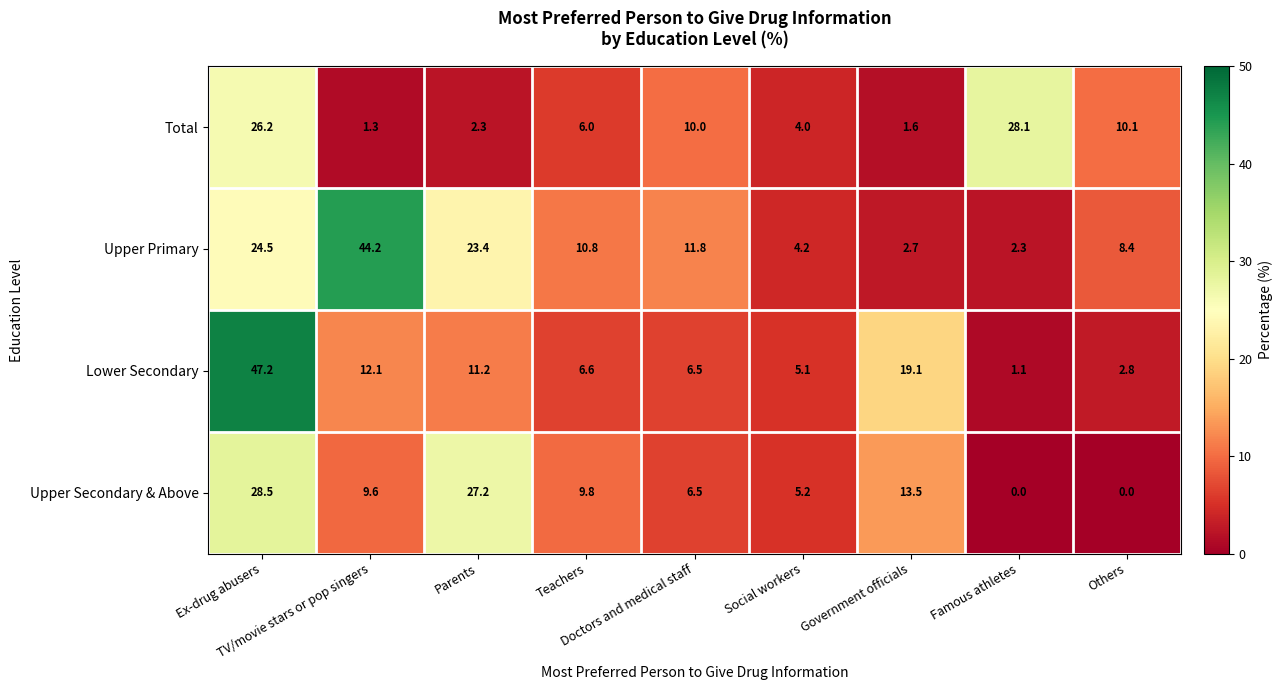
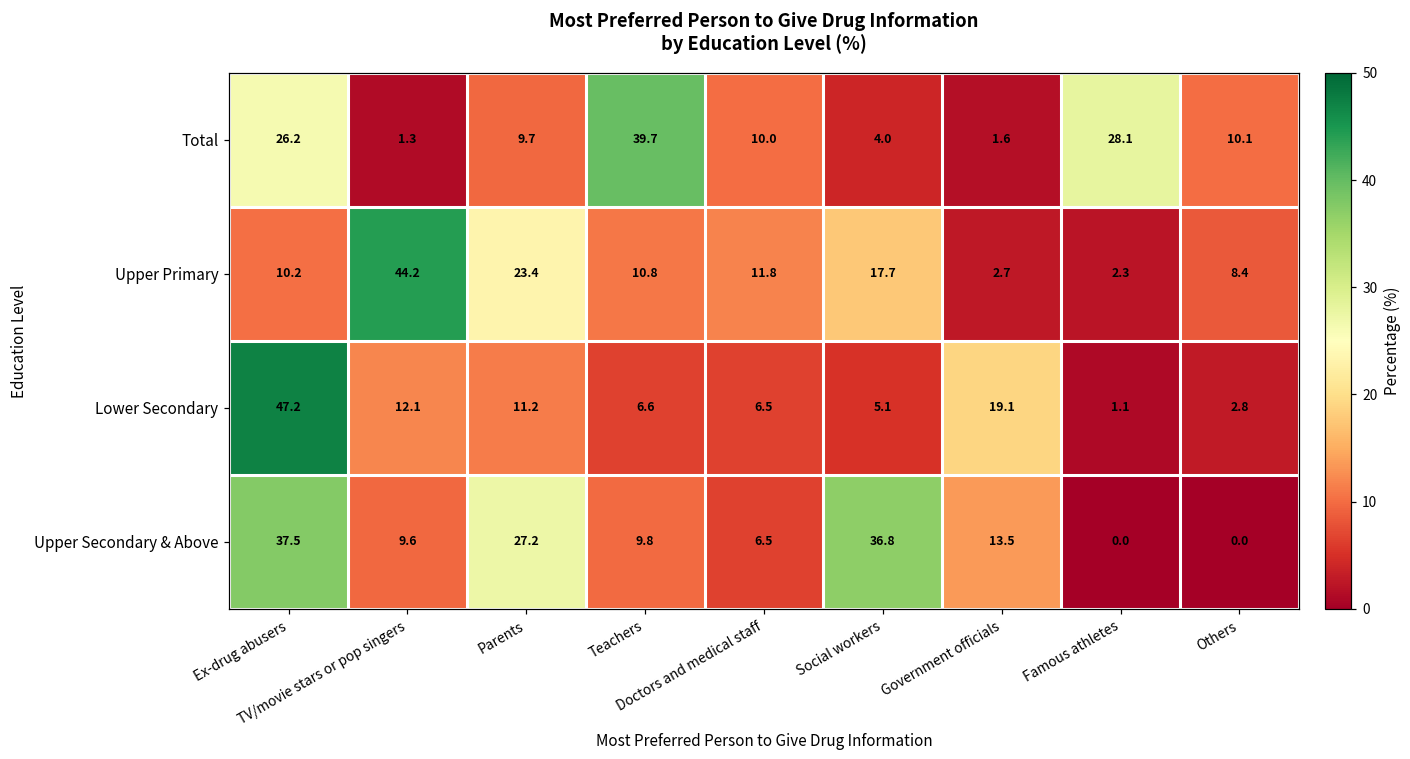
  {
    "Total": {
      "Ex-drug abusers": 26.2,
      "TV/movie stars or pop singers": 1.3,
-     "Parents": 2.3,
-     "Teachers": 6.0,
+     "Parents": 9.7,
+     "Teachers": 39.7,
      "Doctors and medical staff": 10.0,
      "Social workers": 4.0,
      "Government officials": 1.6,
      "Famous athletes": 28.1,
      "Others": 10.1
    },
    "Upper Primary": {
-     "Ex-drug abusers": 24.5,
+     "Ex-drug abusers": 10.2,
      "TV/movie stars or pop singers": 44.2,
      "Parents": 23.4,
      "Teachers": 10.8,
      "Doctors and medical staff": 11.8,
-     "Social workers": 4.2,
+     "Social workers": 17.7,
      "Government officials": 2.7,
      "Famous athletes": 2.3,
      "Others": 8.4
    },
    "Lower Secondary": {
      "Ex-drug abusers": 47.2,
      "TV/movie stars or pop singers": 12.1,
      "Parents": 11.2,
      "Teachers": 6.6,
      "Doctors and medical staff": 6.5,
      "Social workers": 5.1,
      "Government officials": 19.1,
      "Famous athletes": 1.1,
      "Others": 2.8
    },
    "Upper Secondary & Above": {
-     "Ex-drug abusers": 28.5,
+     "Ex-drug abusers": 37.5,
      "TV/movie stars or pop singers": 9.6,
      "Parents": 27.2,
      "Teachers": 9.8,
      "Doctors and medical staff": 6.5,
-     "Social workers": 5.2,
+     "Social workers": 36.8,
      "Government officials": 13.5,
      "Famous athletes": 0.0,
      "Others": 0.0
    }
  }
